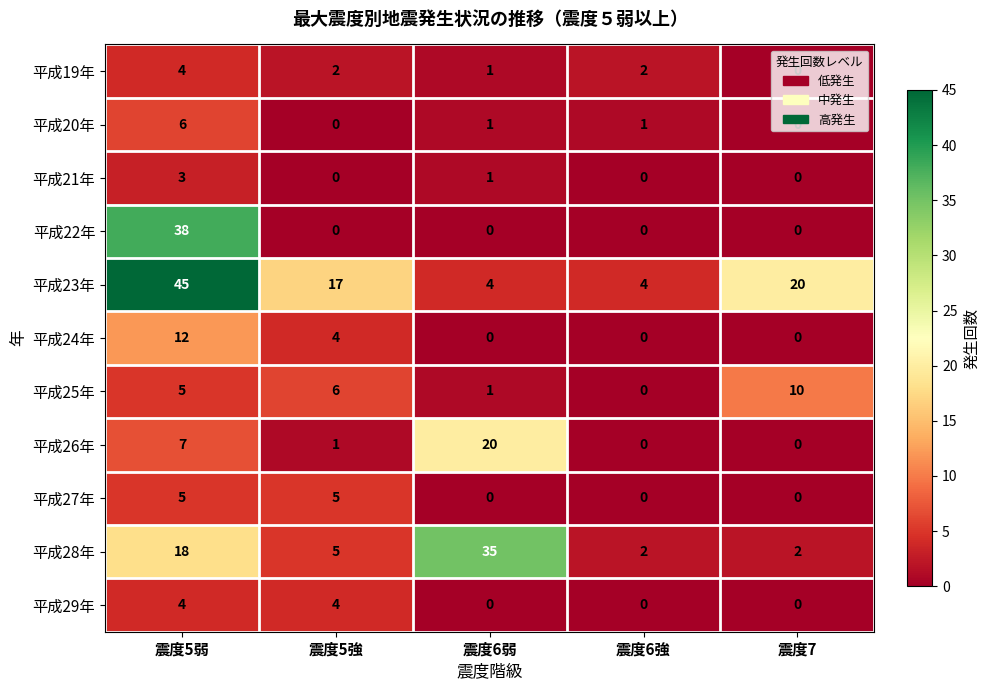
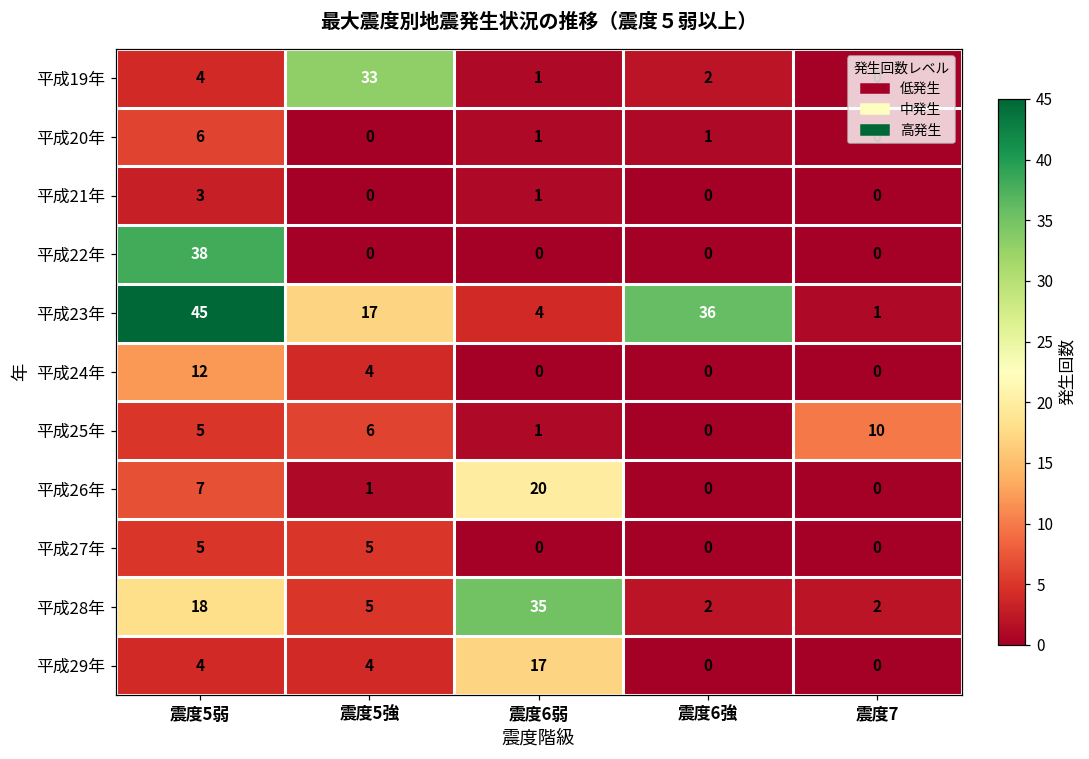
  {
    "平成19年": {
      "震度5弱": 4,
-     "震度5強": 2,
+     "震度5強": 33,
      "震度6弱": 1,
      "震度6強": 2
    },
    "平成20年": {
      "震度5弱": 6,
      "震度5強": 0,
      "震度6弱": 1,
      "震度6強": 1
    },
    "平成21年": {
      "震度5弱": 3,
      "震度5強": 0,
      "震度6弱": 1,
      "震度6強": 0,
      "震度7": 0
    },
    "平成22年": {
      "震度5弱": 38,
      "震度5強": 0,
      "震度6弱": 0,
      "震度6強": 0,
      "震度7": 0
    },
    "平成23年": {
      "震度5弱": 45,
      "震度5強": 17,
      "震度6弱": 4,
-     "震度6強": 4,
-     "震度7": 20
+     "震度6強": 36,
+     "震度7": 1
    },
    "平成24年": {
      "震度5弱": 12,
      "震度5強": 4,
      "震度6弱": 0,
      "震度6強": 0,
      "震度7": 0
    },
    "平成25年": {
      "震度5弱": 5,
      "震度5強": 6,
      "震度6弱": 1,
      "震度6強": 0,
      "震度7": 10
    },
    "平成26年": {
      "震度5弱": 7,
      "震度5強": 1,
      "震度6弱": 20,
      "震度6強": 0,
      "震度7": 0
    },
    "平成27年": {
      "震度5弱": 5,
      "震度5強": 5,
      "震度6弱": 0,
      "震度6強": 0,
      "震度7": 0
    },
    "平成28年": {
      "震度5弱": 18,
      "震度5強": 5,
      "震度6弱": 35,
      "震度6強": 2,
      "震度7": 2
    },
    "平成29年": {
      "震度5弱": 4,
      "震度5強": 4,
-     "震度6弱": 0,
+     "震度6弱": 17,
      "震度6強": 0,
      "震度7": 0
    }
  }
